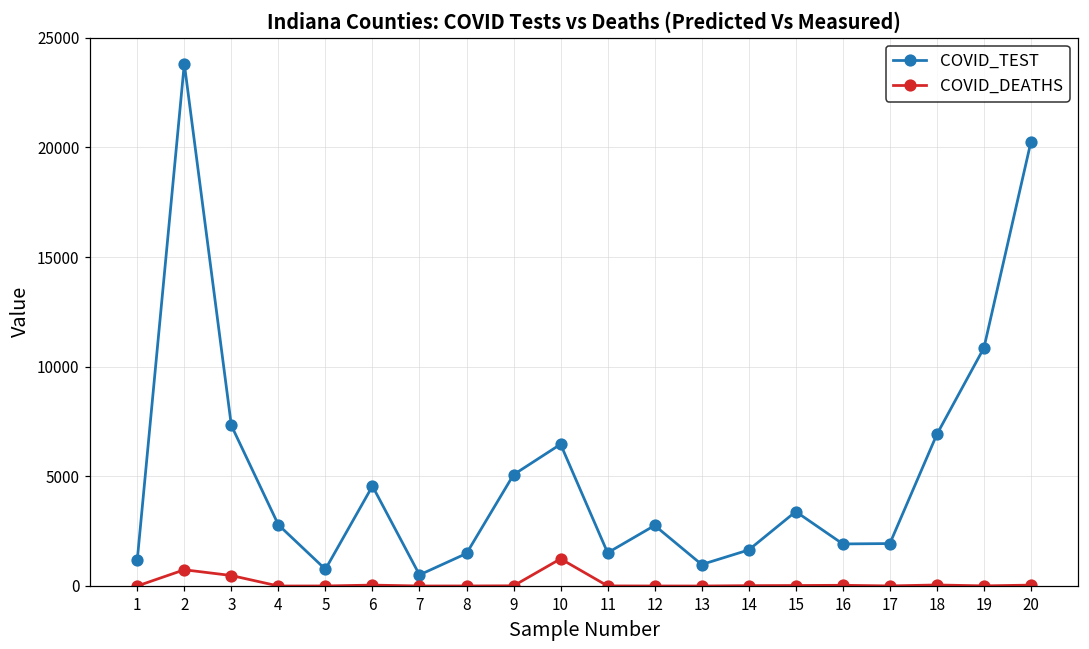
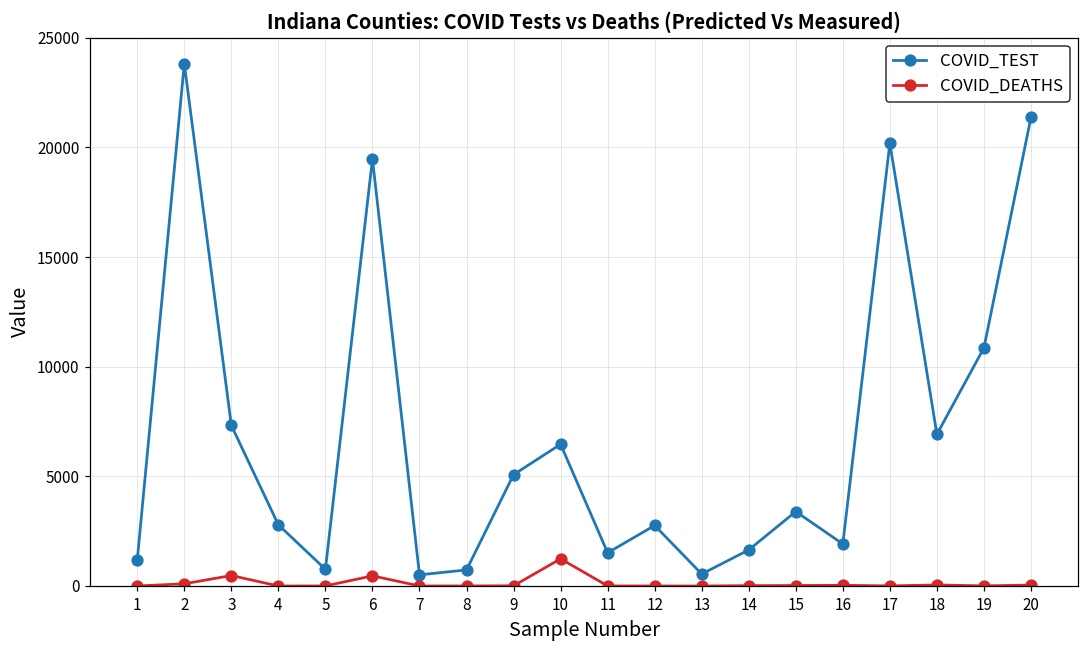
  {
    "COVID_TEST": {
      "1": 1200,
      "2": 23800,
      "3": 7300,
      "4": 2800,
      "5": 800,
-     "6": 4600,
+     "6": 19500,
      "7": 500,
-     "8": 1500,
+     "8": 700,
      "9": 5100,
      "10": 6500,
      "11": 1500,
      "12": 2800,
-     "13": 1000,
+     "13": 500,
      "14": 1600,
      "15": 3400,
      "16": 1900,
-     "17": 1900,
+     "17": 20200,
      "18": 6900,
      "19": 10900,
-     "20": 20300
+     "20": 21400
    },
    "COVID_DEATHS": {
      "1": 0,
-     "2": 700,
+     "2": 100,
      "3": 500,
      "4": 0,
      "5": 0,
-     "6": 0,
+     "6": 500,
      "7": 0,
      "8": 0,
      "9": 0,
      "10": 1200,
      "11": 0,
      "12": 0,
      "13": 0,
      "14": 0,
      "15": 0,
      "16": 0,
      "17": 0,
      "18": 0,
      "19": 0,
      "20": 0
    }
  }
